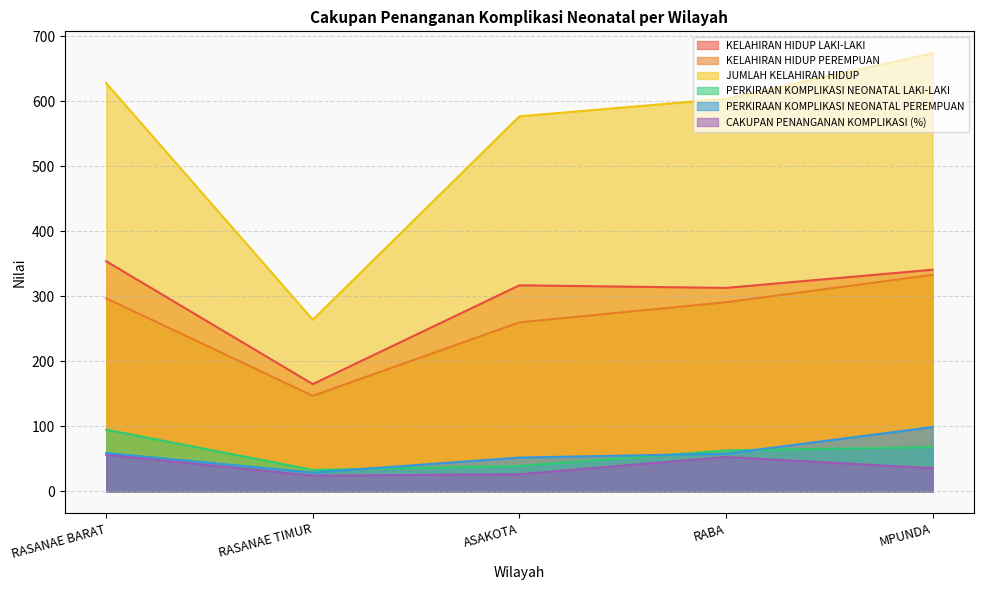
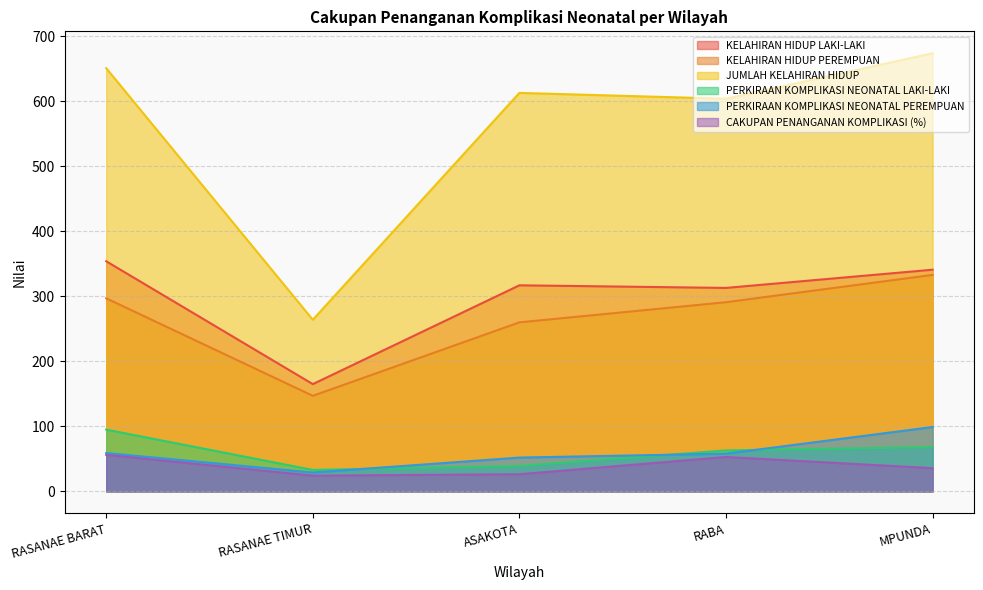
  {
    "JUMLAH KELAHIRAN HIDUP": {
-     "RASANAE BARAT": 630,
+     "RASANAE BARAT": 650,
      "RASANAE TIMUR": 260,
-     "ASAKOTA": 580
+     "ASAKOTA": 610
    },
    "PERKIRAAN KOMPLIKASI NEONATAL LAKI-LAKI": {
      "RASANAE BARAT": 100,
      "RASANAE TIMUR": 30,
      "ASAKOTA": 40,
      "RABA": 60,
      "MPUNDA": 70
    },
    "PERKIRAAN KOMPLIKASI NEONATAL PEREMPUAN": {
      "RASANAE TIMUR": 30,
      "ASAKOTA": 50,
      "RABA": 60,
      "MPUNDA": 100
    },
    "CAKUPAN PENANGANAN KOMPLIKASI (%)": {
      "RASANAE TIMUR": 20,
      "ASAKOTA": 30,
      "RABA": 50,
      "MPUNDA": 40
    }
  }
